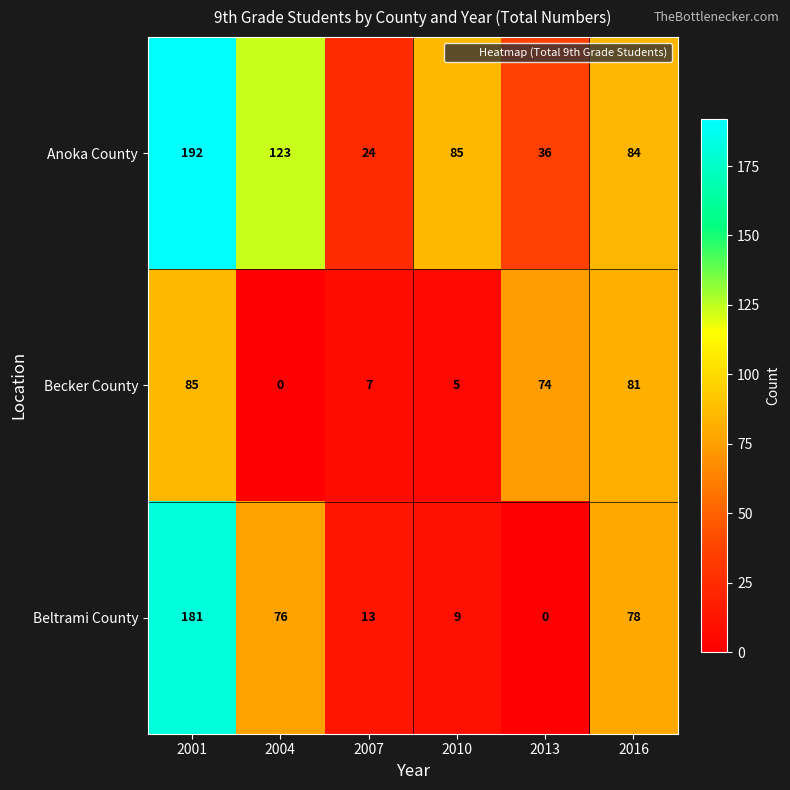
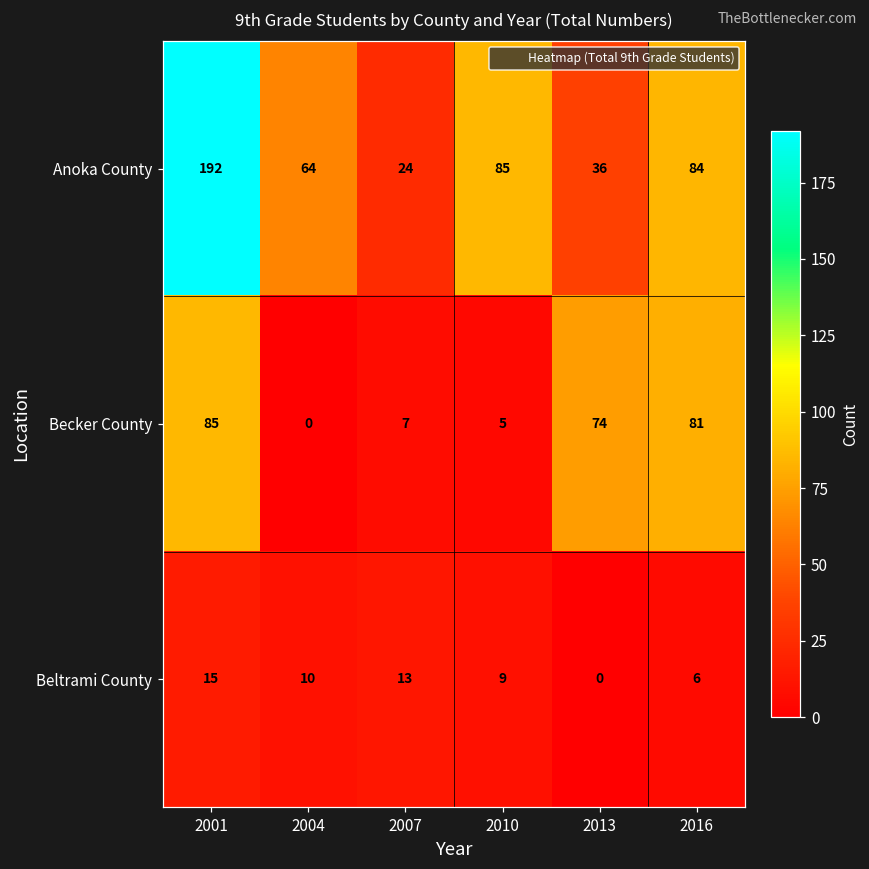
  {
    "Anoka County": {
      "2001": 192,
-     "2004": 123,
+     "2004": 64,
      "2007": 24,
      "2010": 85,
      "2013": 36,
      "2016": 84
    },
    "Becker County": {
      "2001": 85,
      "2004": 0,
      "2007": 7,
      "2010": 5,
      "2013": 74,
      "2016": 81
    },
    "Beltrami County": {
-     "2001": 181,
-     "2004": 76,
+     "2001": 15,
+     "2004": 10,
      "2007": 13,
      "2010": 9,
      "2013": 0,
-     "2016": 78
+     "2016": 6
    }
  }
